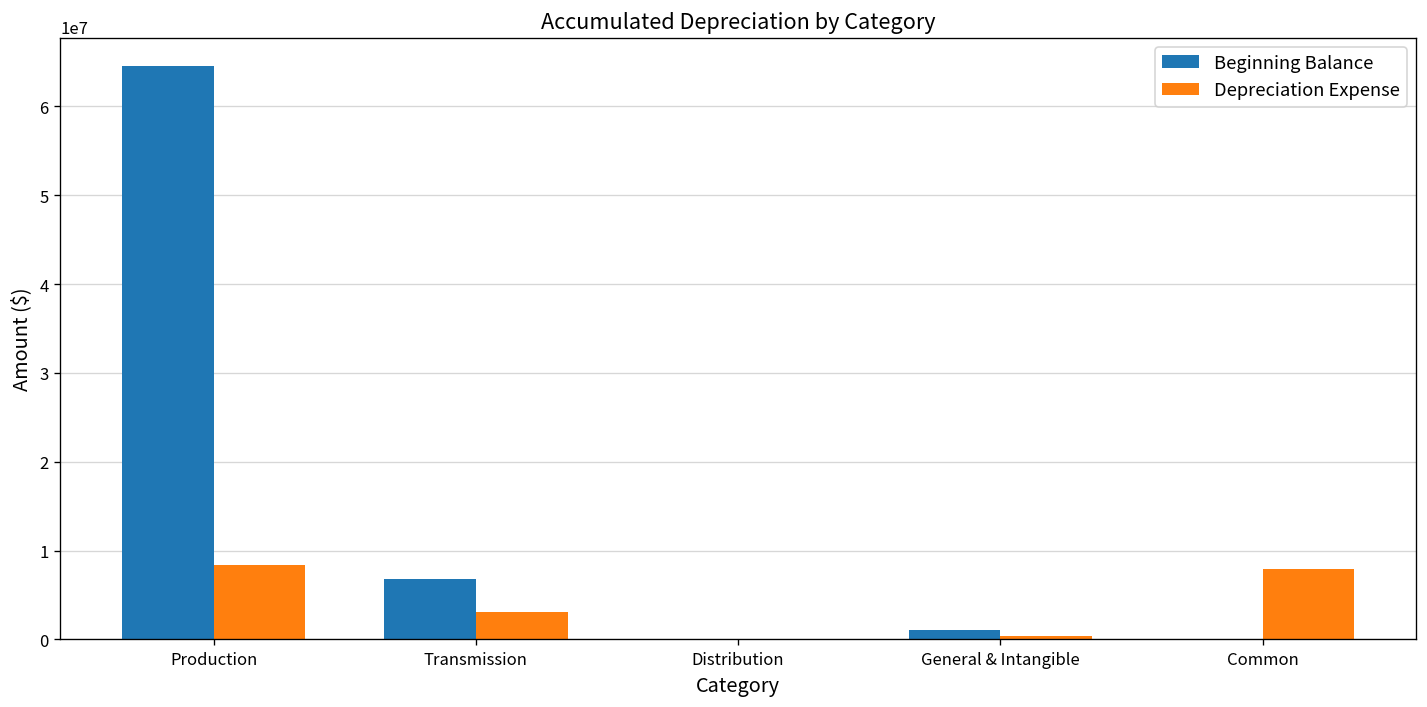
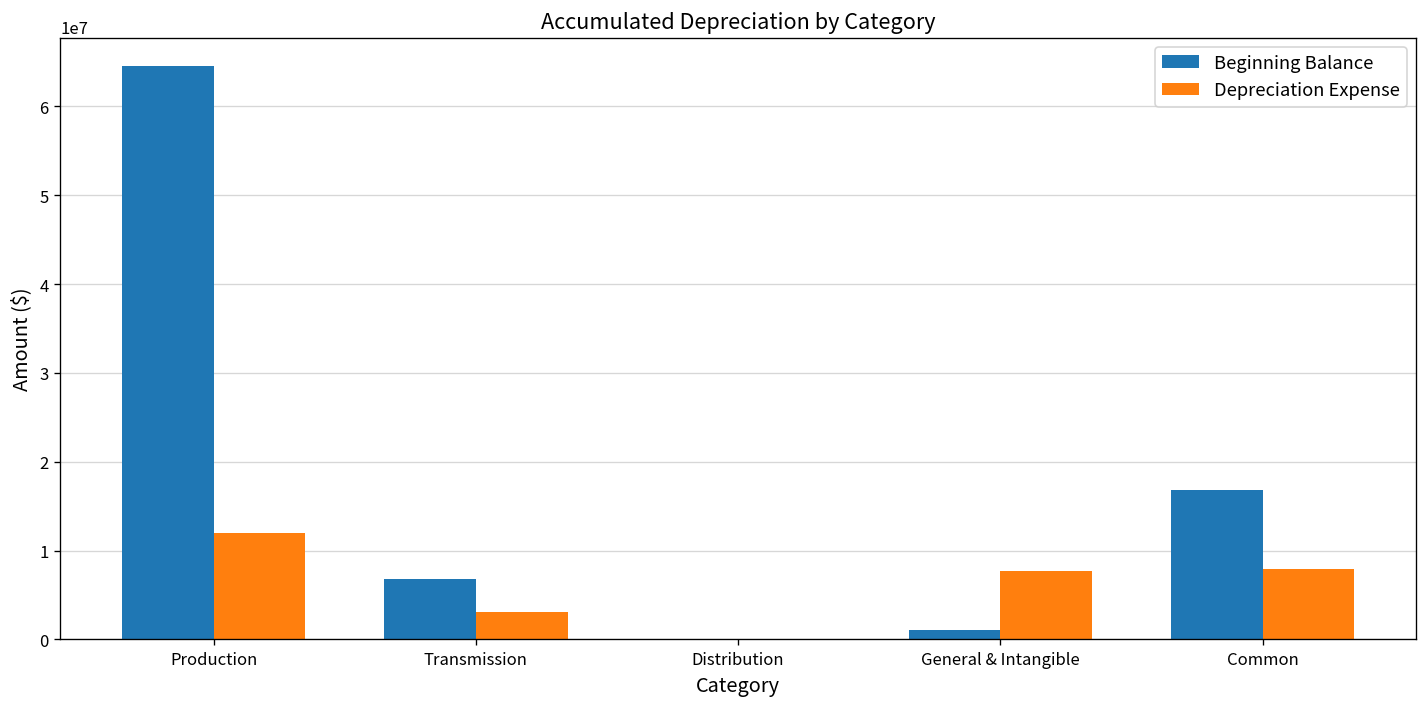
  {
    "Beginning Balance": {
      "Production": 64000000,
      "Transmission": 7000000,
      "Distribution": 0,
      "General & Intangible": 1000000,
-     "Common": 0
+     "Common": 17000000
    },
    "Depreciation Expense": {
-     "Production": 8000000,
+     "Production": 12000000,
      "Transmission": 3000000,
      "Distribution": 0,
-     "General & Intangible": 0,
+     "General & Intangible": 8000000,
      "Common": 8000000
    }
  }
